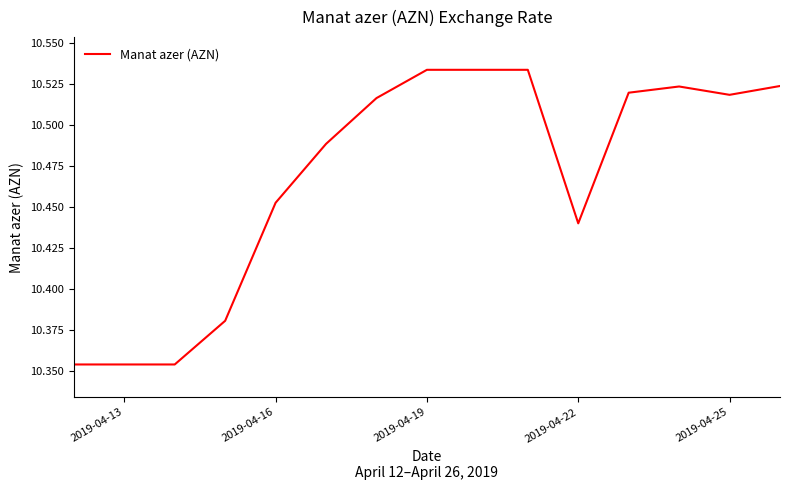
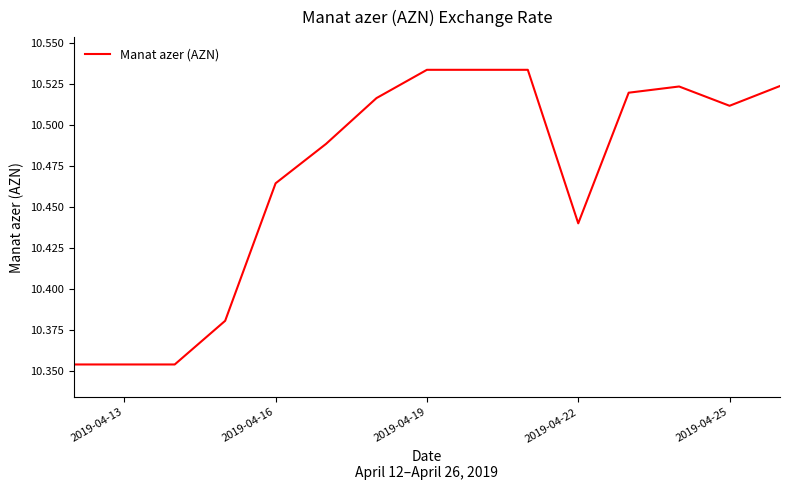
  {
    "2019-04-13": 10.354,
-   "2019-04-16": 10.453,
+   "2019-04-16": 10.465,
    "2019-04-19": 10.534,
    "2019-04-22": 10.440,
-   "2019-04-25": 10.519
+   "2019-04-25": 10.512
  }
